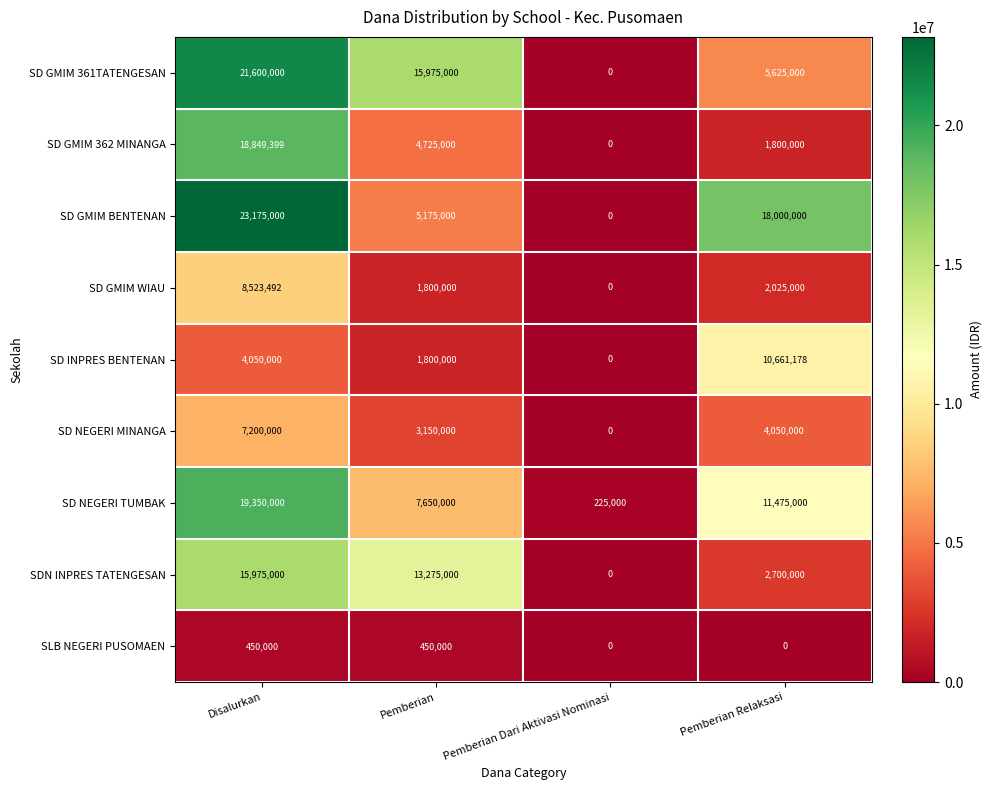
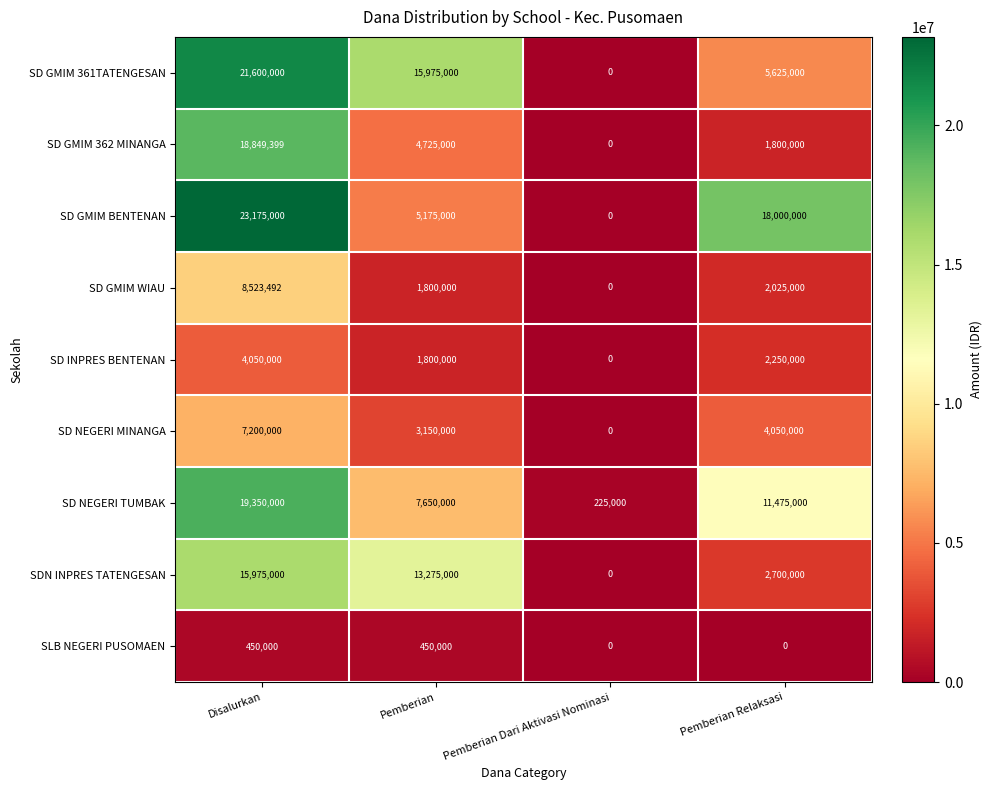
  {
    "SD GMIM 361TATENGESAN": {
      "Disalurkan": "21,600,000",
      "Pemberian": "15,975,000",
      "Pemberian Dari Aktivasi Nominasi": "0",
      "Pemberian Relaksasi": "5,625,000"
    },
    "SD GMIM 362 MINANGA": {
      "Disalurkan": "18,849,399",
      "Pemberian": "4,725,000",
      "Pemberian Dari Aktivasi Nominasi": "0",
      "Pemberian Relaksasi": "1,800,000"
    },
    "SD GMIM BENTENAN": {
      "Disalurkan": "23,175,000",
      "Pemberian": "5,175,000",
      "Pemberian Dari Aktivasi Nominasi": "0",
      "Pemberian Relaksasi": "18,000,000"
    },
    "SD GMIM WIAU": {
      "Disalurkan": "8,523,492",
      "Pemberian": "1,800,000",
      "Pemberian Dari Aktivasi Nominasi": "0",
      "Pemberian Relaksasi": "2,025,000"
    },
    "SD INPRES BENTENAN": {
      "Disalurkan": "4,050,000",
      "Pemberian": "1,800,000",
      "Pemberian Dari Aktivasi Nominasi": "0",
-     "Pemberian Relaksasi": "10,661,178"
+     "Pemberian Relaksasi": "2,250,000"
    },
    "SD NEGERI MINANGA": {
      "Disalurkan": "7,200,000",
      "Pemberian": "3,150,000",
      "Pemberian Dari Aktivasi Nominasi": "0",
      "Pemberian Relaksasi": "4,050,000"
    },
    "SD NEGERI TUMBAK": {
      "Disalurkan": "19,350,000",
      "Pemberian": "7,650,000",
      "Pemberian Dari Aktivasi Nominasi": "225,000",
      "Pemberian Relaksasi": "11,475,000"
    },
    "SDN INPRES TATENGESAN": {
      "Disalurkan": "15,975,000",
      "Pemberian": "13,275,000",
      "Pemberian Dari Aktivasi Nominasi": "0",
      "Pemberian Relaksasi": "2,700,000"
    },
    "SLB NEGERI PUSOMAEN": {
      "Disalurkan": "450,000",
      "Pemberian": "450,000",
      "Pemberian Dari Aktivasi Nominasi": "0",
      "Pemberian Relaksasi": "0"
    }
  }
